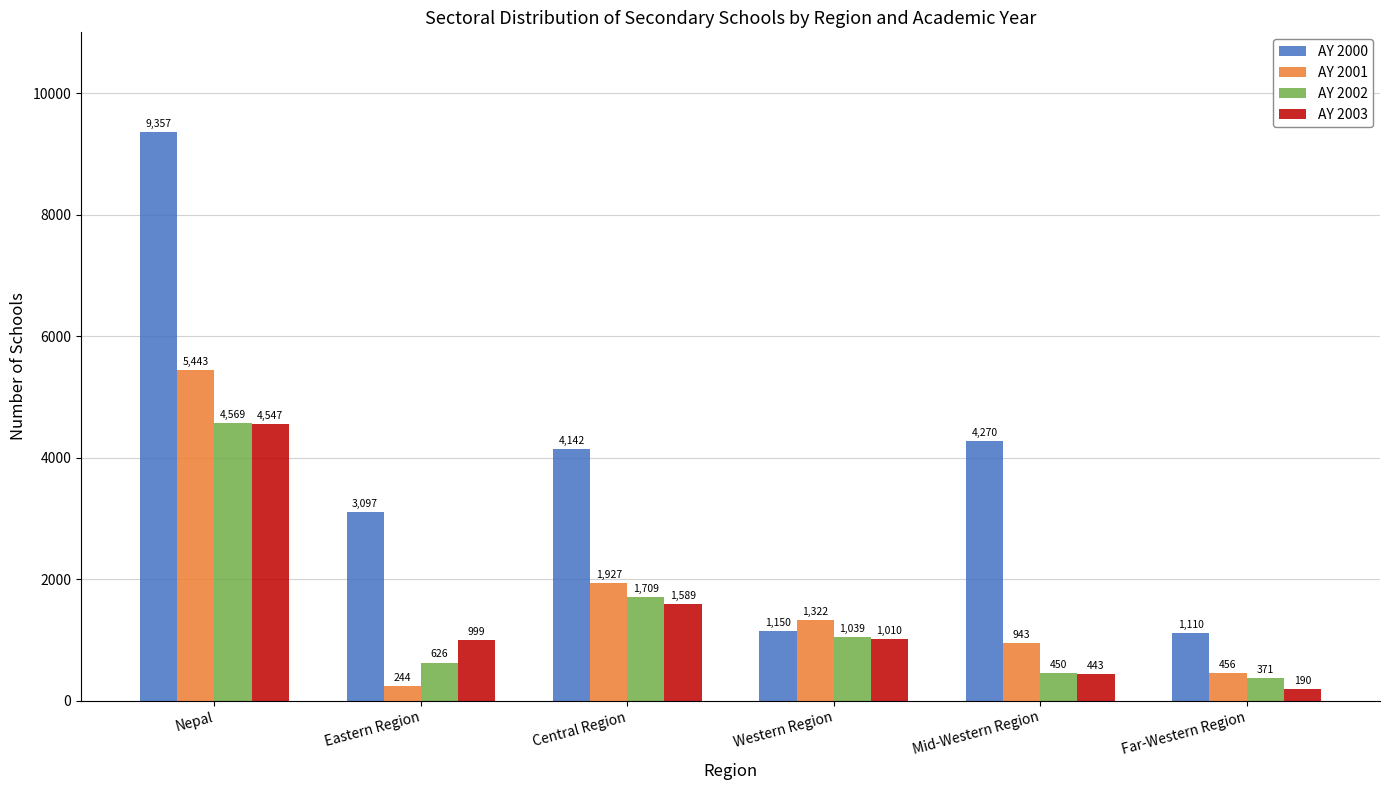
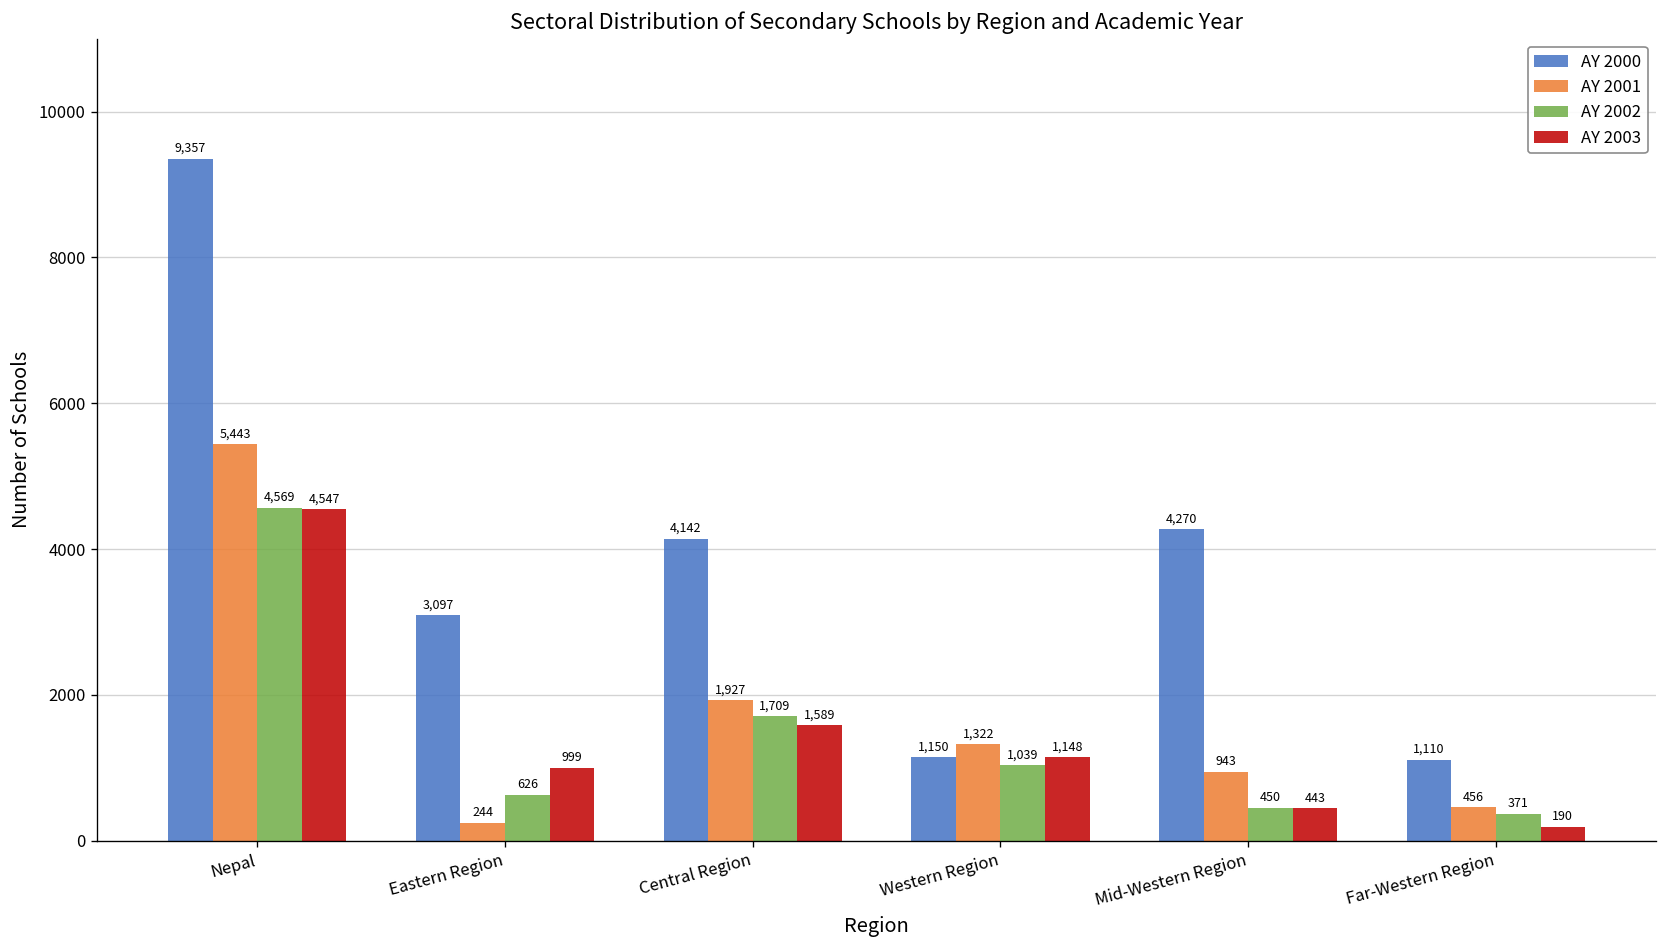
  {
    "AY 2000": {
      "Nepal": "9,357",
      "Eastern Region": "3,097",
      "Central Region": "4,142",
      "Western Region": "1,150",
      "Mid-Western Region": "4,270",
      "Far-Western Region": "1,110"
    },
    "AY 2001": {
      "Nepal": "5,443",
      "Eastern Region": "244",
      "Central Region": "1,927",
      "Western Region": "1,322",
      "Mid-Western Region": "943",
      "Far-Western Region": "456"
    },
    "AY 2002": {
      "Nepal": "4,569",
      "Eastern Region": "626",
      "Central Region": "1,709",
      "Western Region": "1,039",
      "Mid-Western Region": "450",
      "Far-Western Region": "371"
    },
    "AY 2003": {
      "Nepal": "4,547",
      "Eastern Region": "999",
      "Central Region": "1,589",
-     "Western Region": "1,010",
+     "Western Region": "1,148",
      "Mid-Western Region": "443",
      "Far-Western Region": "190"
    }
  }
